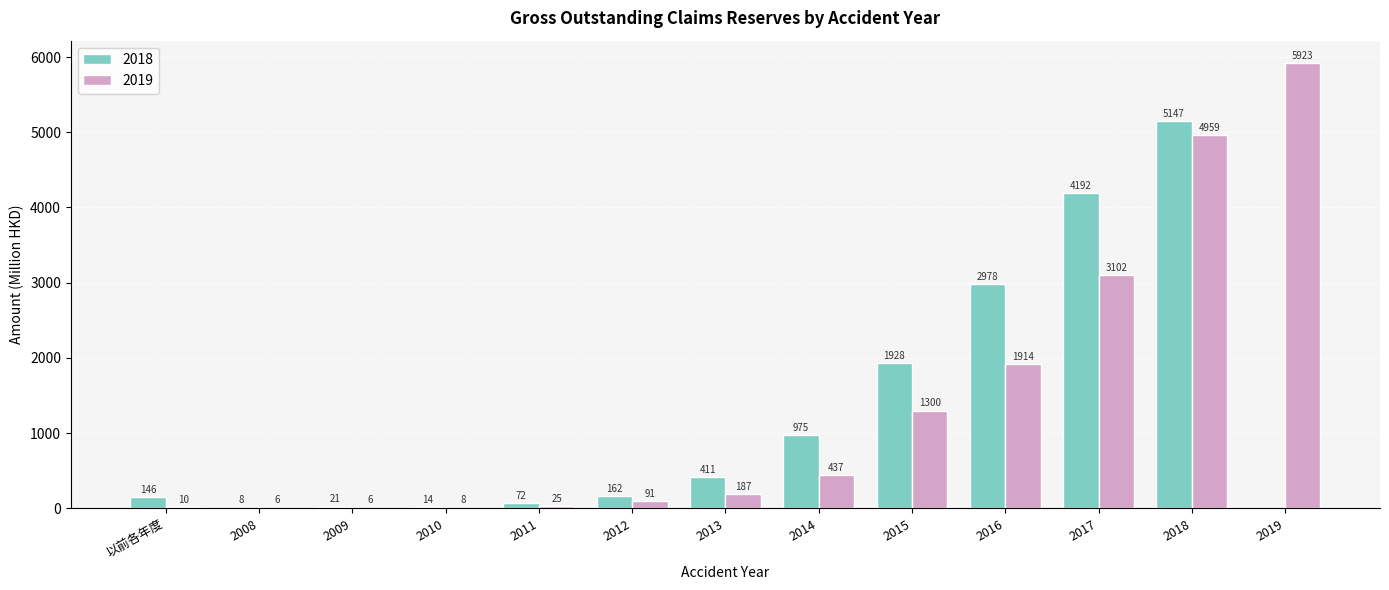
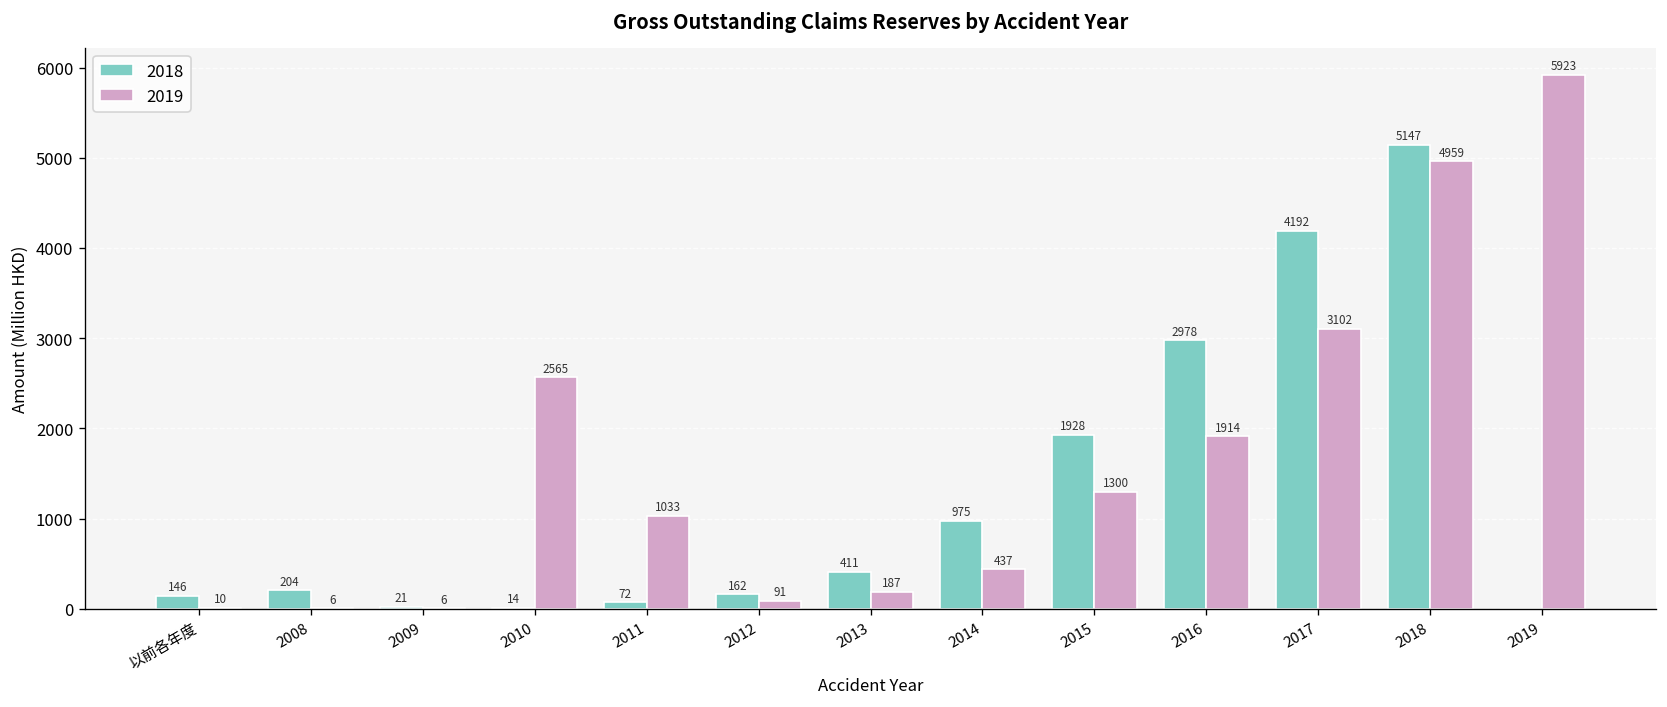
  {
    "2018": {
      "以前各年度": 146,
-     "2008": 8,
+     "2008": 204,
      "2009": 21,
      "2010": 14,
      "2011": 72,
      "2012": 162,
      "2013": 411,
      "2014": 975,
      "2015": 1928,
      "2016": 2978,
      "2017": 4192,
      "2018": 5147
    },
    "2019": {
      "以前各年度": 10,
      "2008": 6,
      "2009": 6,
-     "2010": 8,
-     "2011": 25,
+     "2010": 2565,
+     "2011": 1033,
      "2012": 91,
      "2013": 187,
      "2014": 437,
      "2015": 1300,
      "2016": 1914,
      "2017": 3102,
      "2018": 4959,
      "2019": 5923
    }
  }
